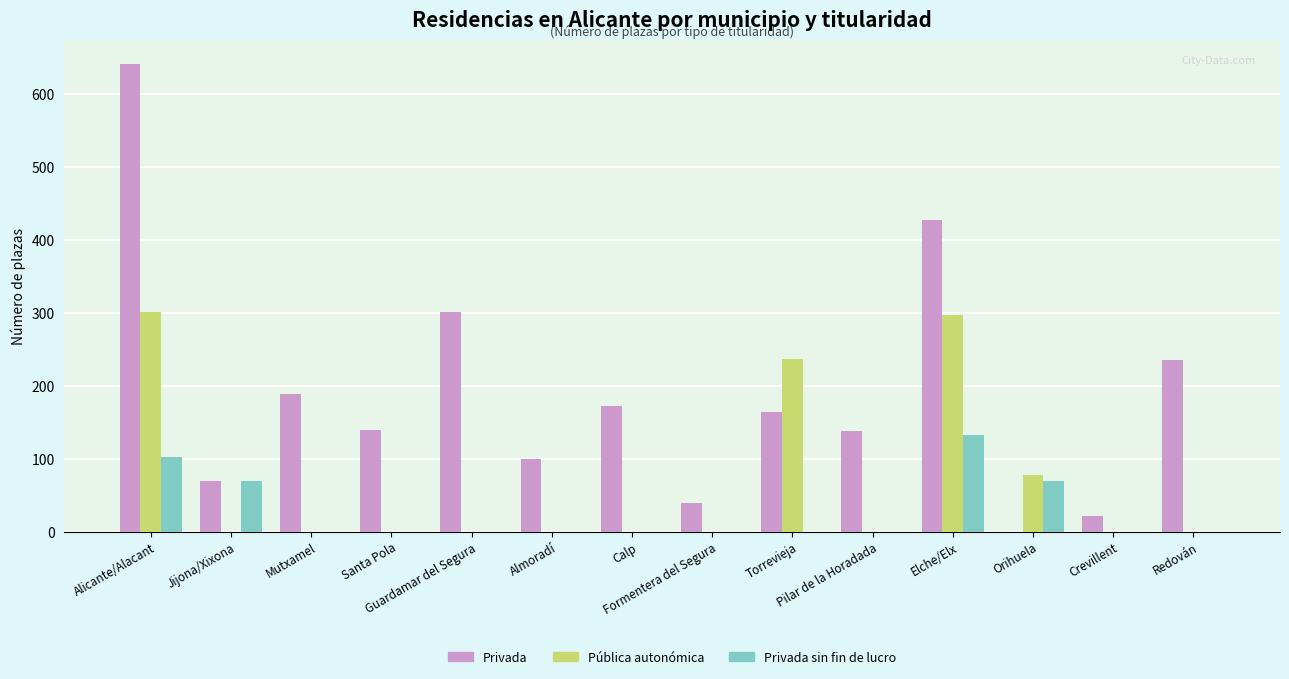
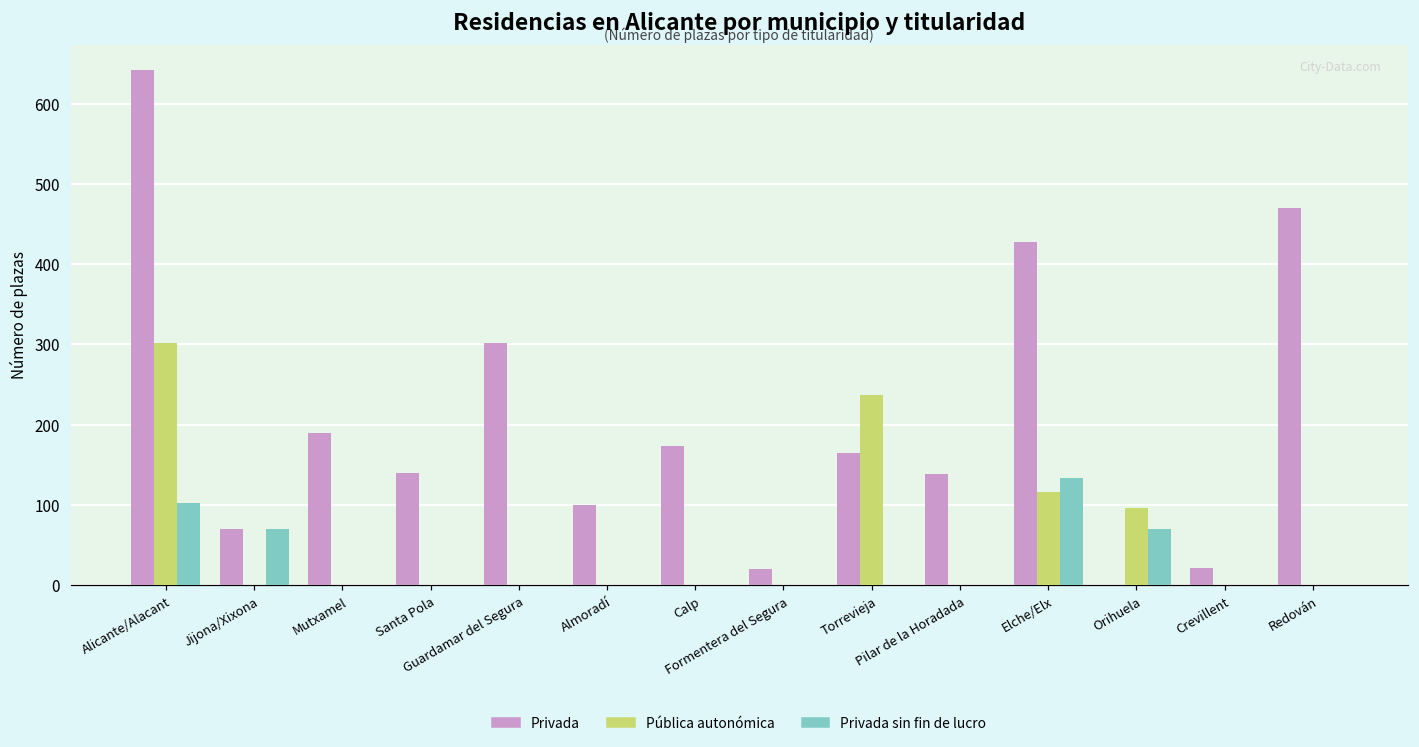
  {
    "Privada": {
      "Alicante/Alacant": 640,
      "Jijona/Xixona": 70,
      "Mutxamel": 190,
      "Santa Pola": 140,
      "Guardamar del Segura": 300,
      "Almoradí": 100,
      "Calp": 170,
-     "Formentera del Segura": 40,
+     "Formentera del Segura": 20,
      "Torrevieja": 160,
      "Pilar de la Horadada": 140,
      "Elche/Elx": 430,
      "Orihuela": 0,
      "Crevillent": 20,
-     "Redován": 240
+     "Redován": 470
    },
    "Pública autonómica": {
      "Alicante/Alacant": 300,
      "Jijona/Xixona": 0,
      "Mutxamel": 0,
      "Santa Pola": 0,
      "Guardamar del Segura": 0,
      "Almoradí": 0,
      "Calp": 0,
      "Formentera del Segura": 0,
      "Torrevieja": 240,
      "Pilar de la Horadada": 0,
-     "Elche/Elx": 300,
-     "Orihuela": 80,
+     "Elche/Elx": 120,
+     "Orihuela": 100,
      "Crevillent": 0,
      "Redován": 0
    },
    "Privada sin fin de lucro": {
      "Alicante/Alacant": 100,
      "Jijona/Xixona": 70,
      "Mutxamel": 0,
      "Santa Pola": 0,
      "Guardamar del Segura": 0,
      "Almoradí": 0,
      "Calp": 0,
      "Formentera del Segura": 0,
      "Torrevieja": 0,
      "Pilar de la Horadada": 0,
      "Elche/Elx": 130,
      "Orihuela": 70,
      "Crevillent": 0,
      "Redován": 0
    }
  }
